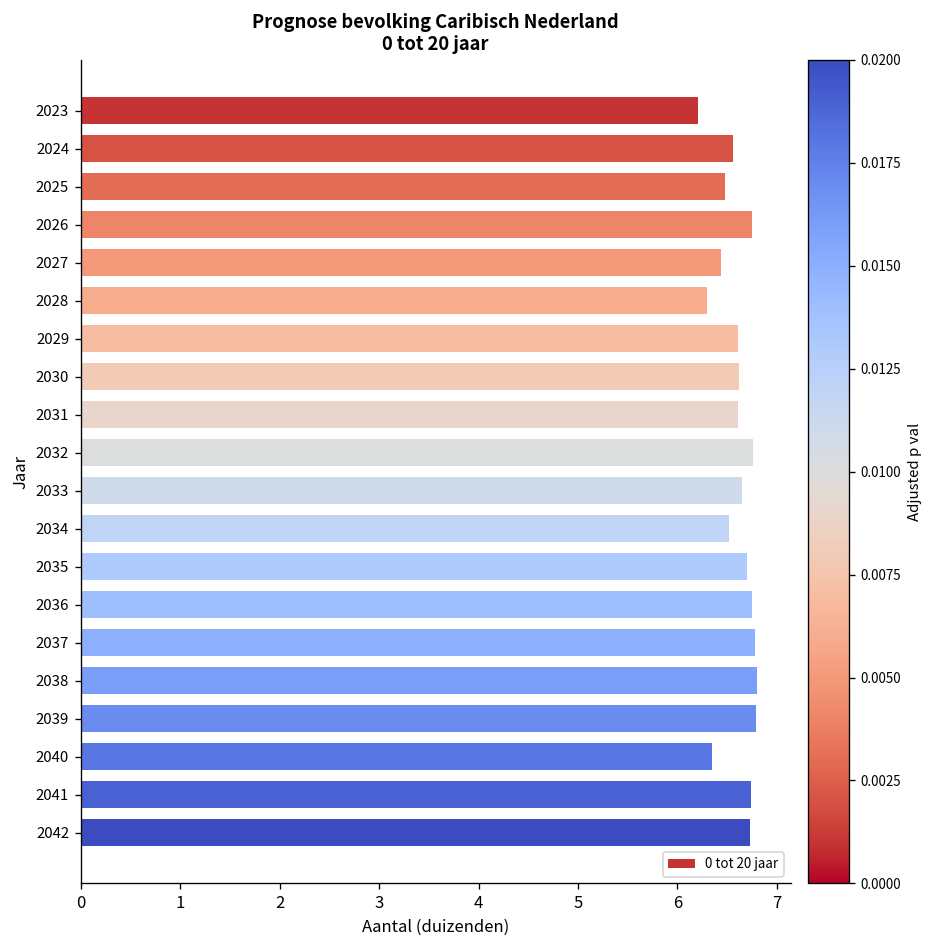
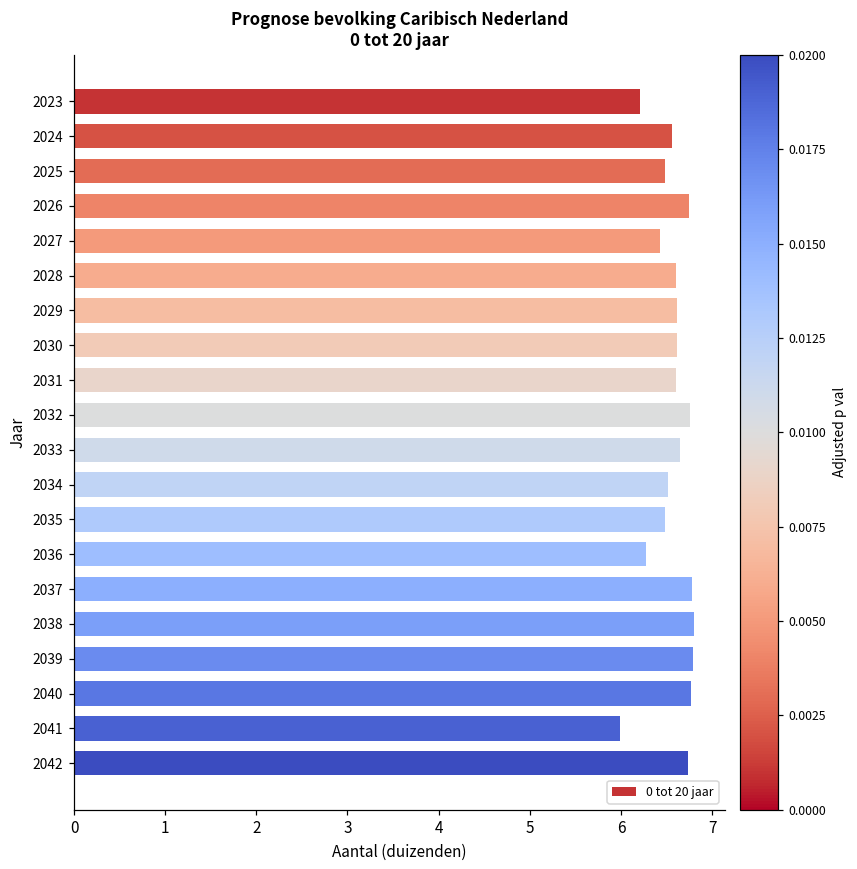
  {
    "2023": 6.2,
    "2024": 6.6,
    "2025": 6.5,
    "2026": 6.8,
    "2027": 6.4,
-   "2028": 6.3,
+   "2028": 6.6,
    "2029": 6.6,
    "2030": 6.6,
    "2031": 6.6,
    "2032": 6.8,
    "2033": 6.6,
    "2034": 6.5,
-   "2035": 6.7,
-   "2036": 6.7,
+   "2035": 6.5,
+   "2036": 6.3,
    "2037": 6.8,
    "2038": 6.8,
    "2039": 6.8,
-   "2040": 6.3,
-   "2041": 6.7,
+   "2040": 6.8,
+   "2041": 6.0,
    "2042": 6.7
  }
